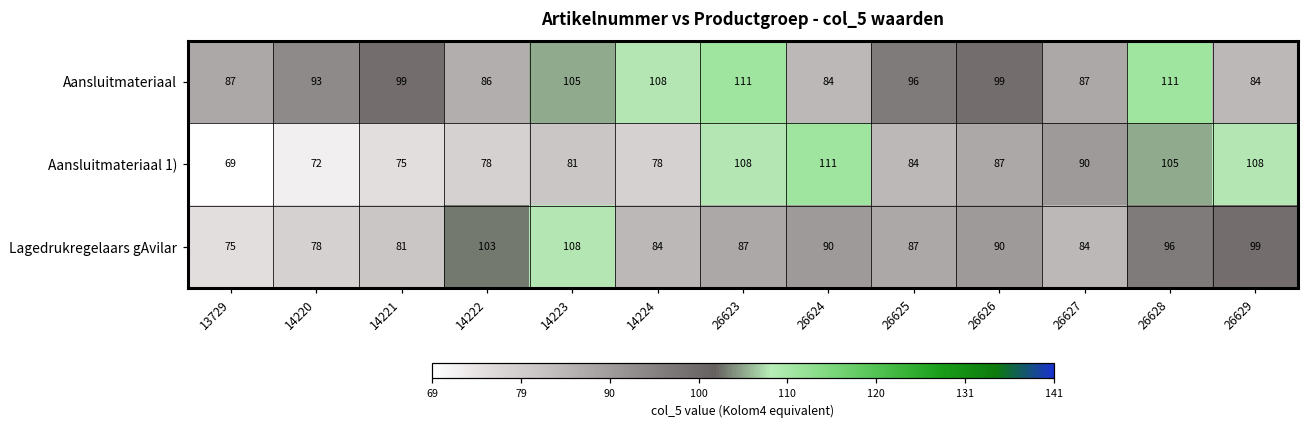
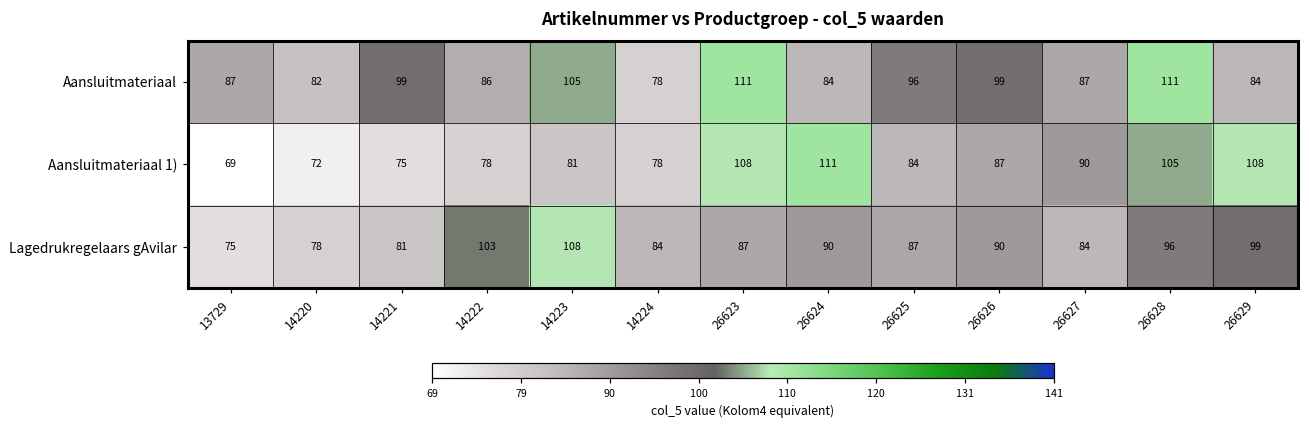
  {
    "Aansluitmateriaal": {
      "13729": 87,
-     "14220": 93,
+     "14220": 82,
      "14221": 99,
      "14222": 86,
      "14223": 105,
-     "14224": 108,
+     "14224": 78,
      "26623": 111,
      "26624": 84,
      "26625": 96,
      "26626": 99,
      "26627": 87,
      "26628": 111,
      "26629": 84
    },
    "Aansluitmateriaal 1)": {
      "13729": 69,
      "14220": 72,
      "14221": 75,
      "14222": 78,
      "14223": 81,
      "14224": 78,
      "26623": 108,
      "26624": 111,
      "26625": 84,
      "26626": 87,
      "26627": 90,
      "26628": 105,
      "26629": 108
    },
    "Lagedrukregelaars gAvilar": {
      "13729": 75,
      "14220": 78,
      "14221": 81,
      "14222": 103,
      "14223": 108,
      "14224": 84,
      "26623": 87,
      "26624": 90,
      "26625": 87,
      "26626": 90,
      "26627": 84,
      "26628": 96,
      "26629": 99
    }
  }
